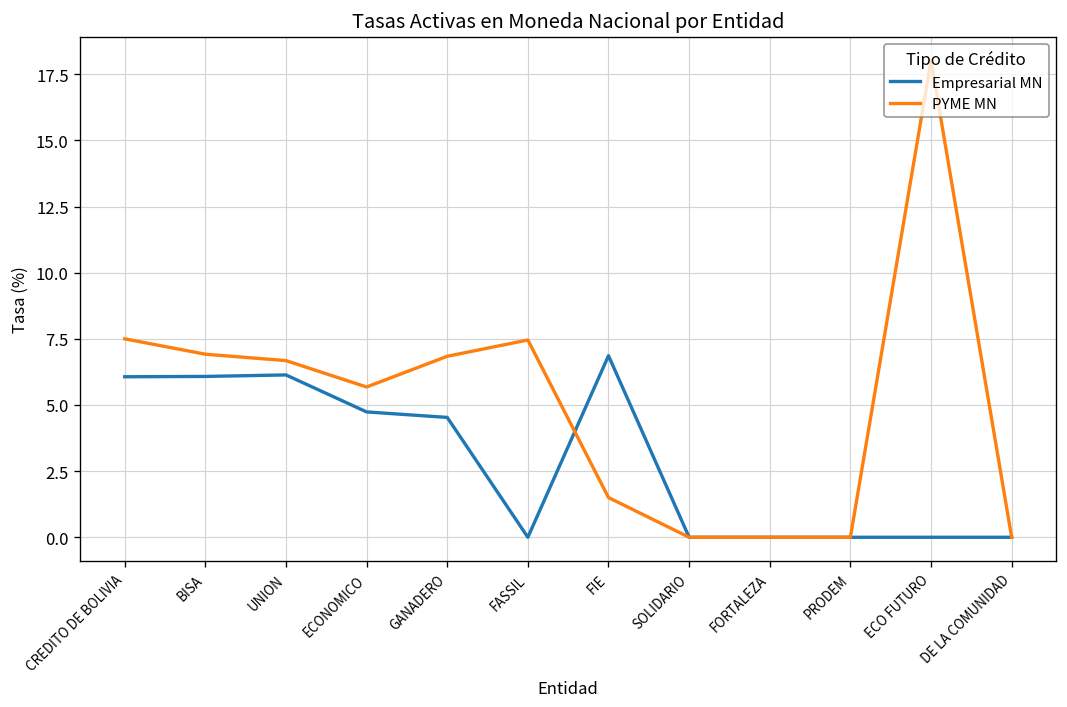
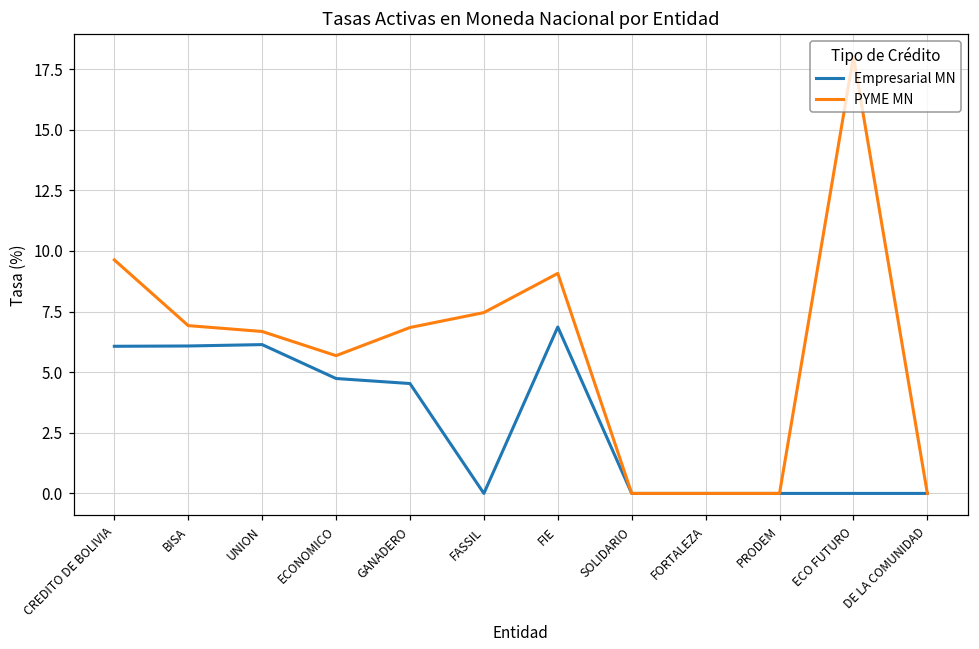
  {
    "Empresarial MN": {
      "CREDITO DE BOLIVIA": 6.1,
      "BISA": 6.1,
      "UNION": 6.1,
      "ECONOMICO": 4.7,
      "GANADERO": 4.5,
      "FASSIL": 0.0,
      "FIE": 6.9,
      "ECO FUTURO": 0.0
    },
    "PYME MN": {
-     "CREDITO DE BOLIVIA": 7.5,
+     "CREDITO DE BOLIVIA": 9.6,
      "BISA": 6.9,
      "UNION": 6.7,
      "ECONOMICO": 5.7,
      "GANADERO": 6.8,
      "FASSIL": 7.5,
-     "FIE": 1.5
+     "FIE": 9.1
    }
  }
